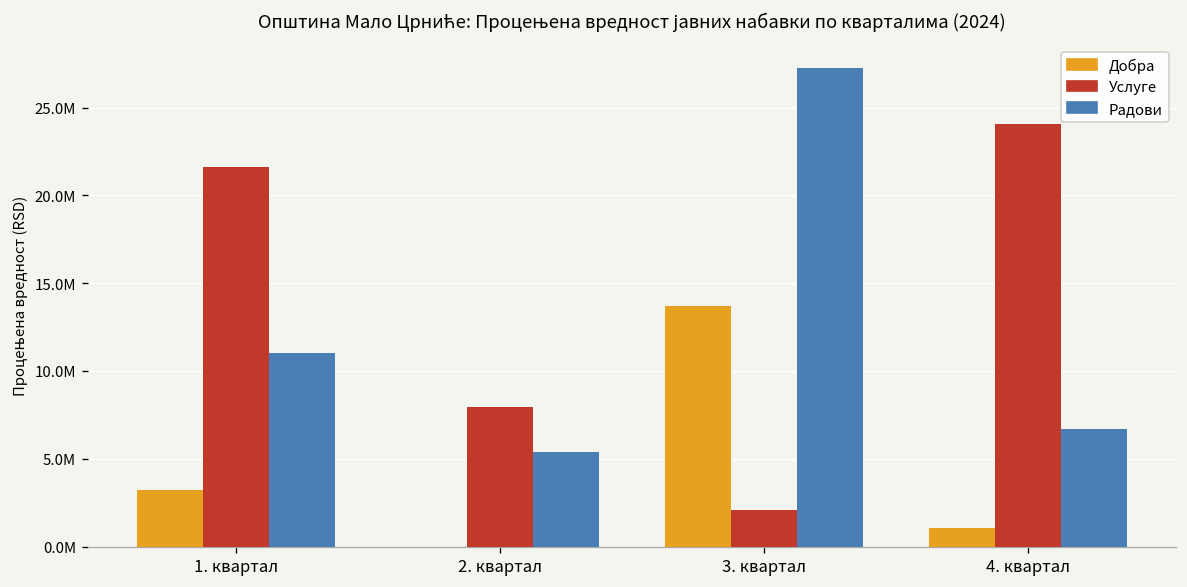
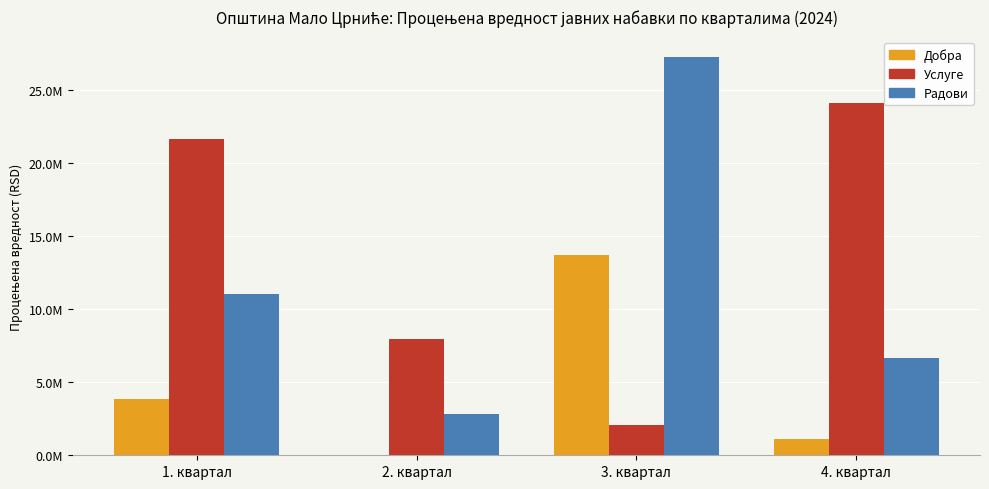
  {
    "Добра": {
-     "1. квартал": 3200000,
+     "1. квартал": 3800000,
      "2. квартал": 0,
      "3. квартал": 13700000,
      "4. квартал": 1100000
    },
    "Услуге": {
      "1. квартал": 21600000,
      "2. квартал": 8000000,
      "3. квартал": 2100000,
      "4. квартал": 24100000
    },
    "Радови": {
      "1. квартал": 11000000,
-     "2. квартал": 5400000,
+     "2. квартал": 2800000,
      "3. квартал": 27300000,
      "4. квартал": 6700000
    }
  }
